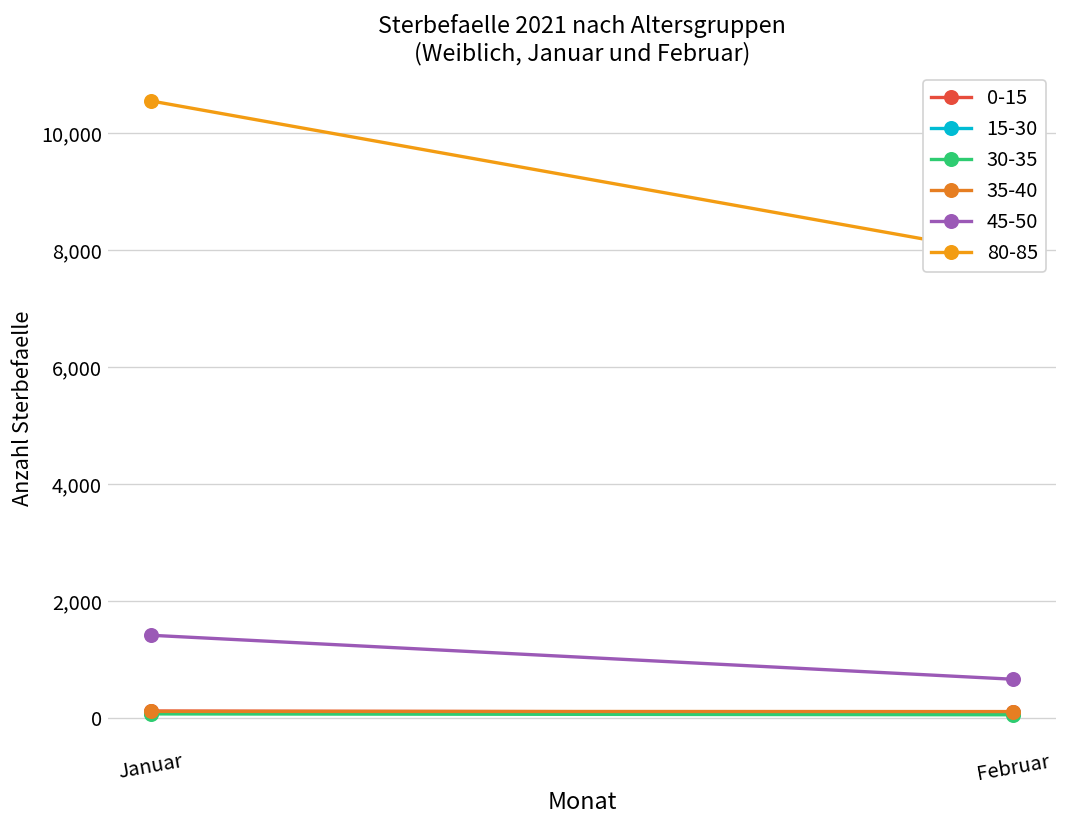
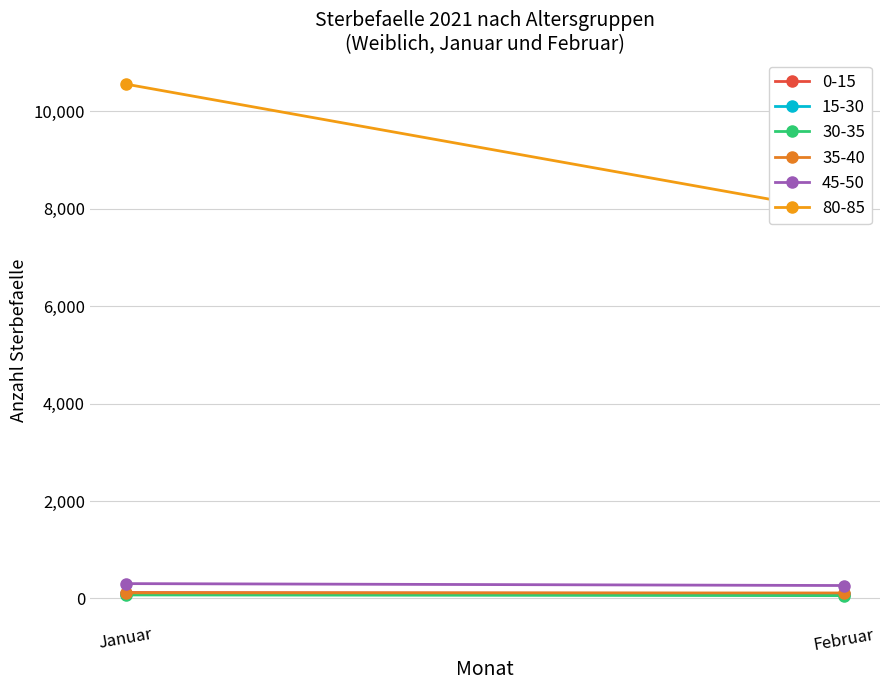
  {
    "45-50": {
-     "Januar": "1,400",
-     "Februar": "700"
+     "Januar": "300",
+     "Februar": "300"
    }
  }
